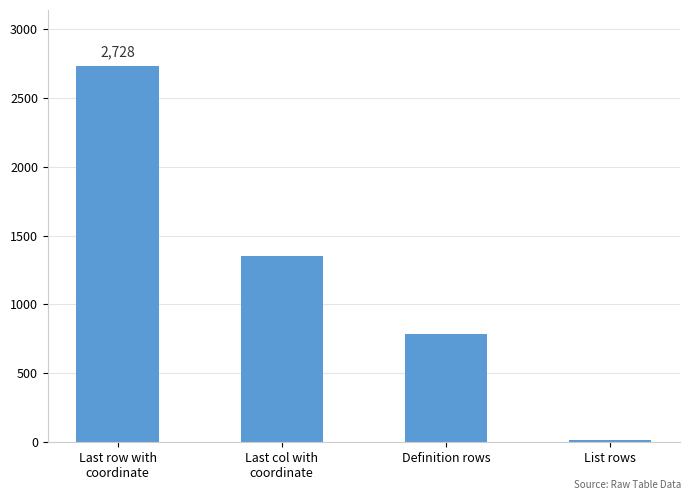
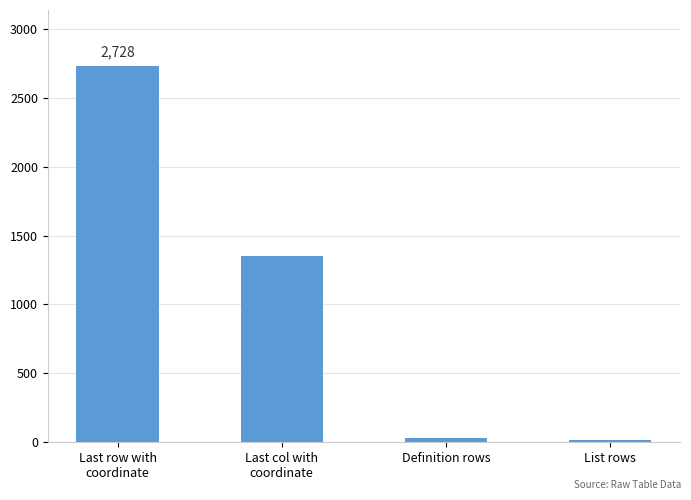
  {
    "Last col with coordinate": 1350,
-   "Definition rows": 790
+   "Definition rows": 30
  }
